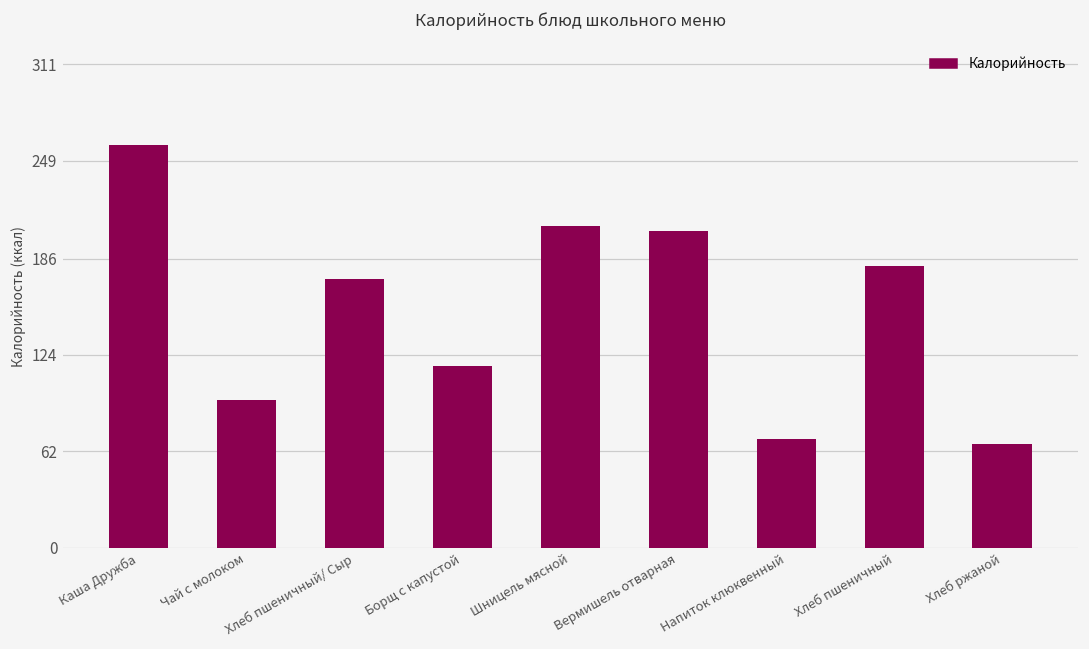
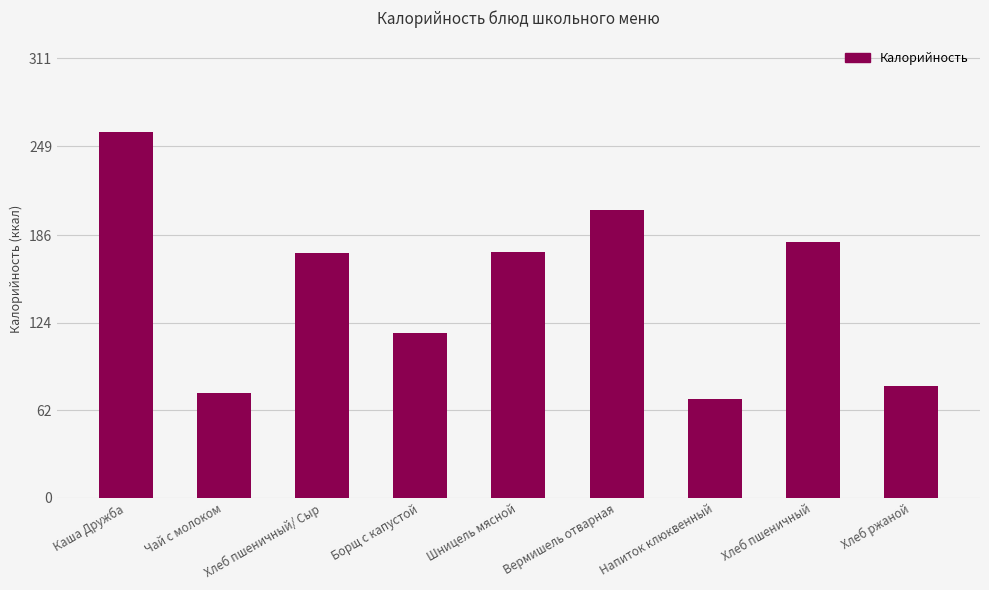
  {
    "Каша Дружба": 259,
-   "Чай с молоком": 95,
+   "Чай с молоком": 74,
    "Хлеб пшеничный/ Сыр": 173,
    "Борщ с капустой": 117,
-   "Шницель мясной": 207,
+   "Шницель мясной": 174,
    "Вермишель отварная": 204,
    "Напиток клюквенный": 70,
    "Хлеб пшеничный": 181,
-   "Хлеб ржаной": 67
+   "Хлеб ржаной": 79
  }
